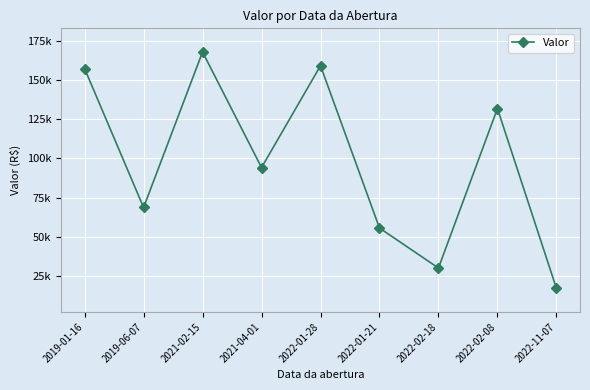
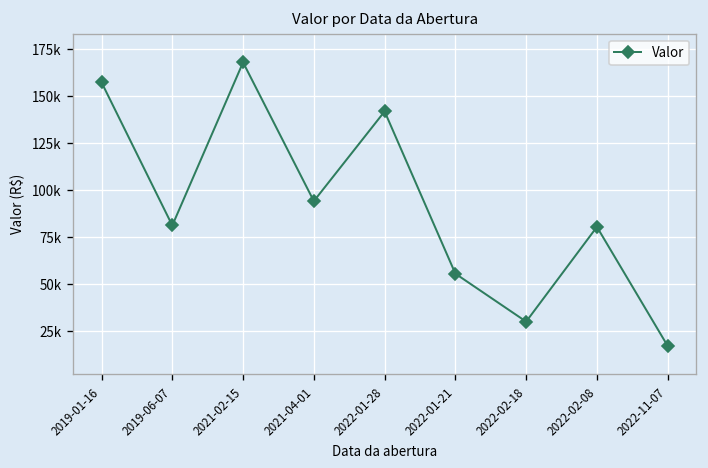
  {
    "2019-01-16": 157000,
-   "2019-06-07": 69000,
+   "2019-06-07": 81000,
    "2021-02-15": 168000,
    "2021-04-01": 94000,
-   "2022-01-28": 159000,
+   "2022-01-28": 142000,
    "2022-01-21": 56000,
    "2022-02-18": 30000,
-   "2022-02-08": 132000,
+   "2022-02-08": 80000,
    "2022-11-07": 17000
  }
